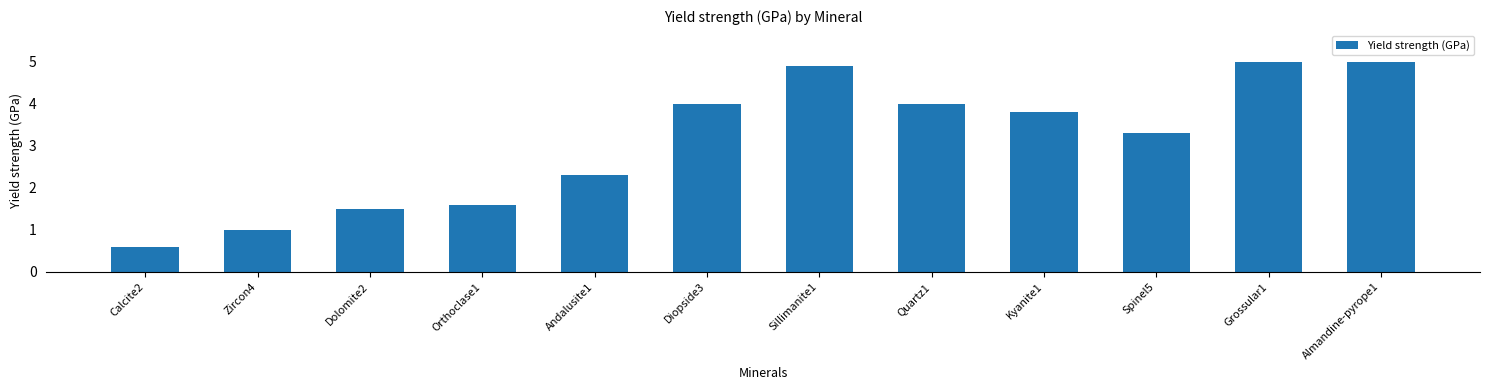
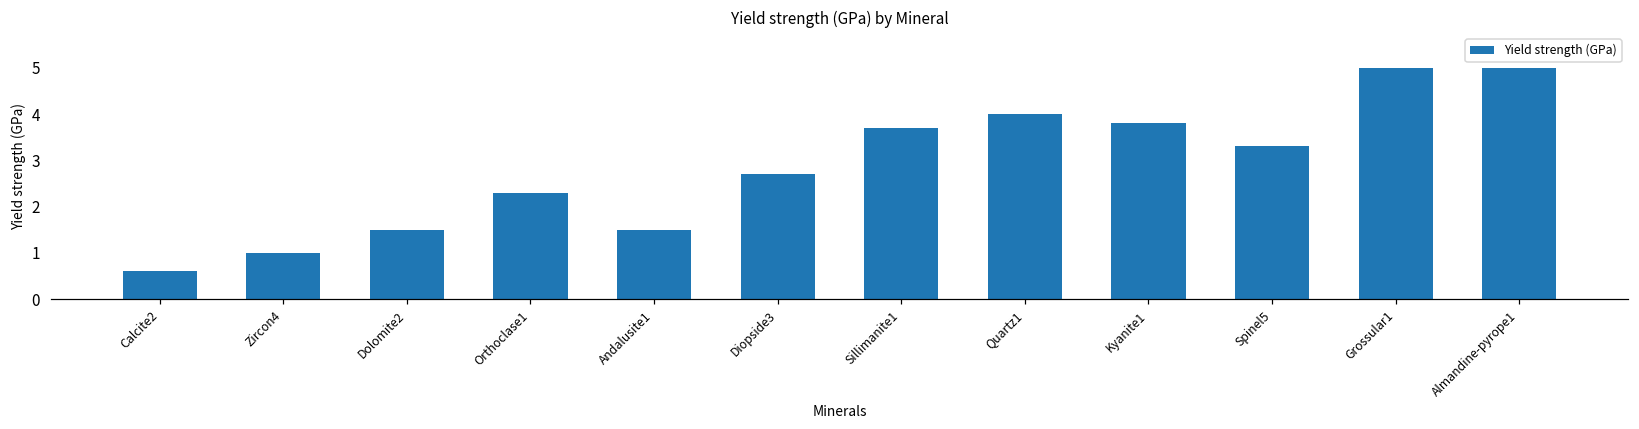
  {
    "Calcite2": 0.6,
    "Zircon4": 1.0,
    "Dolomite2": 1.5,
-   "Orthoclase1": 1.6,
-   "Andalusite1": 2.3,
-   "Diopside3": 4.0,
-   "Sillimanite1": 4.9,
+   "Orthoclase1": 2.3,
+   "Andalusite1": 1.5,
+   "Diopside3": 2.7,
+   "Sillimanite1": 3.7,
    "Quartz1": 4.0,
    "Kyanite1": 3.8,
    "Spinel5": 3.3,
    "Grossular1": 5.0,
    "Almandine-pyrope1": 5.0
  }
